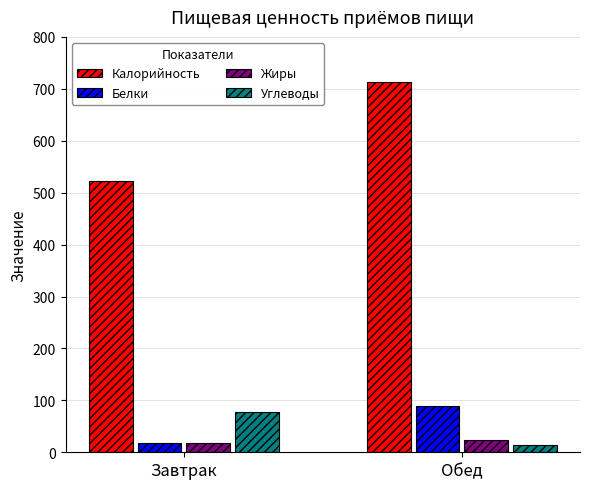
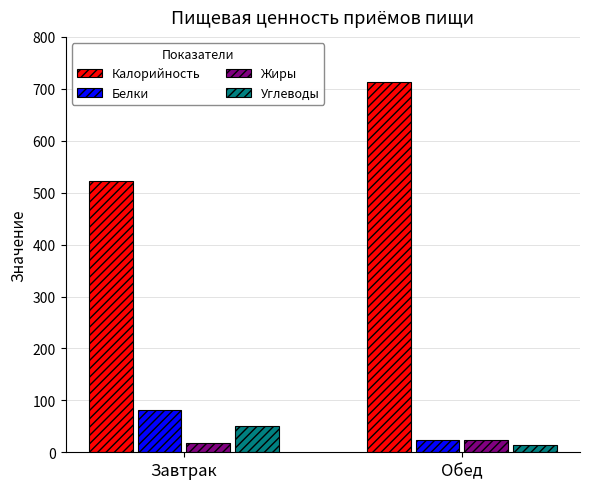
  {
    "Калорийность": {
      "Завтрак": 520,
      "Обед": 710
    },
    "Белки": {
-     "Завтрак": 20,
-     "Обед": 90
+     "Завтрак": 80,
+     "Обед": 20
    },
    "Жиры": {
      "Завтрак": 20,
      "Обед": 20
    },
    "Углеводы": {
-     "Завтрак": 80,
+     "Завтрак": 50,
      "Обед": 10
    }
  }
